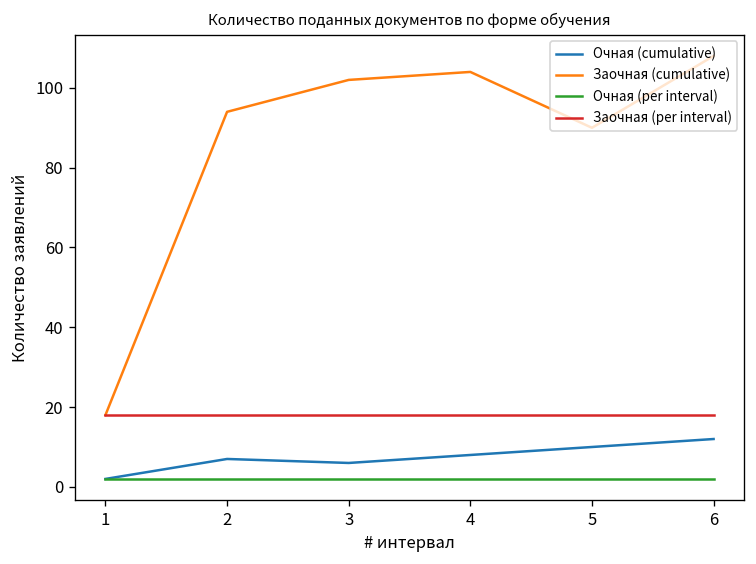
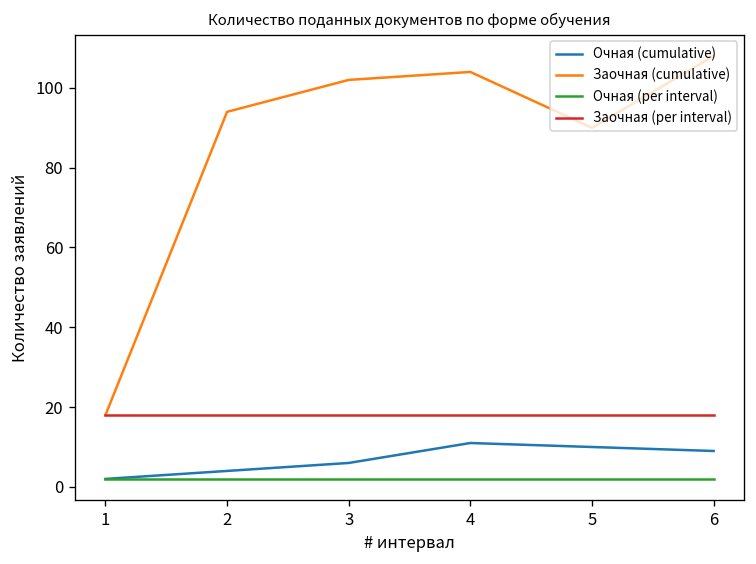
  {
    "Очная (cumulative)": {
-     "2": 7,
+     "2": 4,
      "3": 6,
-     "4": 8,
+     "4": 11,
      "5": 10,
-     "6": 12
+     "6": 9
    },
    "Заочная (cumulative)": {
      "2": 94,
      "3": 102,
      "4": 104,
      "5": 90
    },
    "Очная (per interval)": {
      "2": 2,
      "3": 2,
      "4": 2,
      "5": 2,
      "6": 2
    },
    "Заочная (per interval)": {
      "2": 18,
      "3": 18,
      "4": 18,
      "5": 18,
      "6": 18
    }
  }
